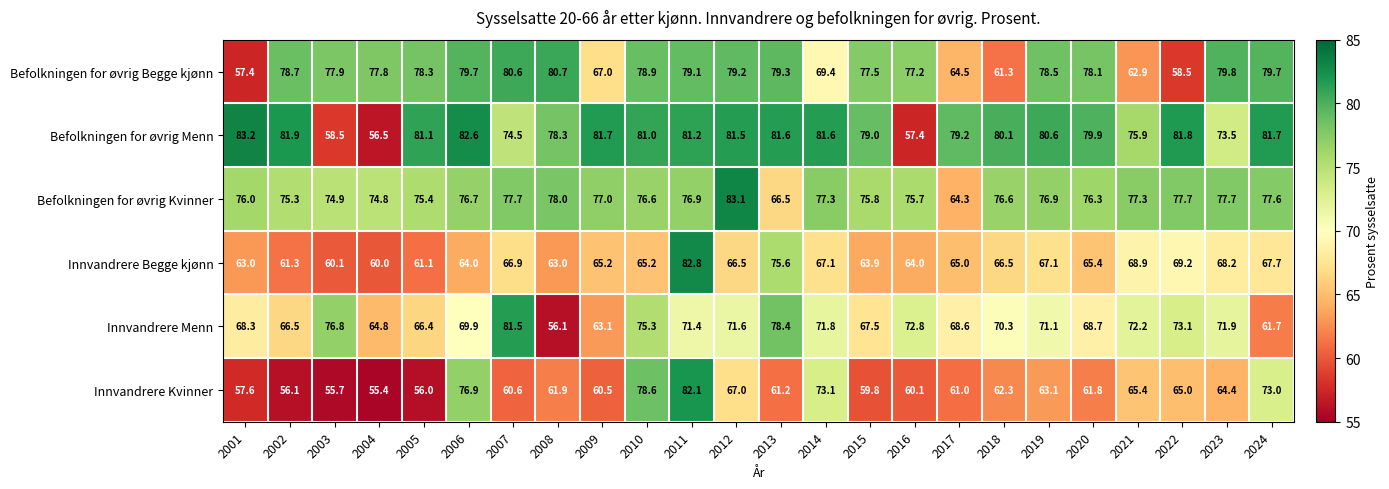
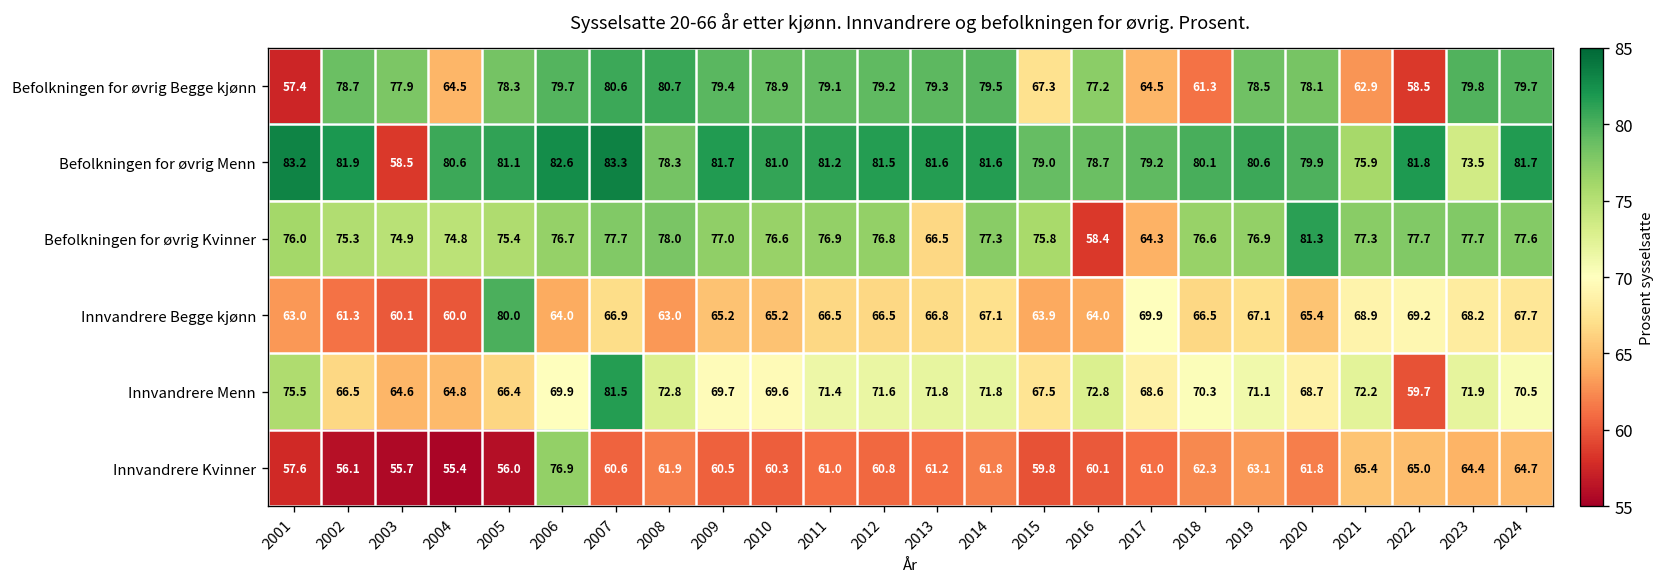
  {
    "Befolkningen for øvrig Begge kjønn": {
      "2001": 57.4,
      "2002": 78.7,
      "2003": 77.9,
-     "2004": 77.8,
+     "2004": 64.5,
      "2005": 78.3,
      "2006": 79.7,
      "2007": 80.6,
      "2008": 80.7,
-     "2009": 67.0,
+     "2009": 79.4,
      "2010": 78.9,
      "2011": 79.1,
      "2012": 79.2,
      "2013": 79.3,
-     "2014": 69.4,
-     "2015": 77.5,
+     "2014": 79.5,
+     "2015": 67.3,
      "2016": 77.2,
      "2017": 64.5,
      "2018": 61.3,
      "2019": 78.5,
      "2020": 78.1,
      "2021": 62.9,
      "2022": 58.5,
      "2023": 79.8,
      "2024": 79.7
    },
    "Befolkningen for øvrig Menn": {
      "2001": 83.2,
      "2002": 81.9,
      "2003": 58.5,
-     "2004": 56.5,
+     "2004": 80.6,
      "2005": 81.1,
      "2006": 82.6,
-     "2007": 74.5,
+     "2007": 83.3,
      "2008": 78.3,
      "2009": 81.7,
      "2010": 81.0,
      "2011": 81.2,
      "2012": 81.5,
      "2013": 81.6,
      "2014": 81.6,
      "2015": 79.0,
-     "2016": 57.4,
+     "2016": 78.7,
      "2017": 79.2,
      "2018": 80.1,
      "2019": 80.6,
      "2020": 79.9,
      "2021": 75.9,
      "2022": 81.8,
      "2023": 73.5,
      "2024": 81.7
    },
    "Befolkningen for øvrig Kvinner": {
      "2001": 76.0,
      "2002": 75.3,
      "2003": 74.9,
      "2004": 74.8,
      "2005": 75.4,
      "2006": 76.7,
      "2007": 77.7,
      "2008": 78.0,
      "2009": 77.0,
      "2010": 76.6,
      "2011": 76.9,
-     "2012": 83.1,
+     "2012": 76.8,
      "2013": 66.5,
      "2014": 77.3,
      "2015": 75.8,
-     "2016": 75.7,
+     "2016": 58.4,
      "2017": 64.3,
      "2018": 76.6,
      "2019": 76.9,
-     "2020": 76.3,
+     "2020": 81.3,
      "2021": 77.3,
      "2022": 77.7,
      "2023": 77.7,
      "2024": 77.6
    },
    "Innvandrere Begge kjønn": {
      "2001": 63.0,
      "2002": 61.3,
      "2003": 60.1,
      "2004": 60.0,
-     "2005": 61.1,
+     "2005": 80.0,
      "2006": 64.0,
      "2007": 66.9,
      "2008": 63.0,
      "2009": 65.2,
      "2010": 65.2,
-     "2011": 82.8,
+     "2011": 66.5,
      "2012": 66.5,
-     "2013": 75.6,
+     "2013": 66.8,
      "2014": 67.1,
      "2015": 63.9,
      "2016": 64.0,
-     "2017": 65.0,
+     "2017": 69.9,
      "2018": 66.5,
      "2019": 67.1,
      "2020": 65.4,
      "2021": 68.9,
      "2022": 69.2,
      "2023": 68.2,
      "2024": 67.7
    },
    "Innvandrere Menn": {
-     "2001": 68.3,
+     "2001": 75.5,
      "2002": 66.5,
-     "2003": 76.8,
+     "2003": 64.6,
      "2004": 64.8,
      "2005": 66.4,
      "2006": 69.9,
      "2007": 81.5,
-     "2008": 56.1,
-     "2009": 63.1,
-     "2010": 75.3,
+     "2008": 72.8,
+     "2009": 69.7,
+     "2010": 69.6,
      "2011": 71.4,
      "2012": 71.6,
-     "2013": 78.4,
+     "2013": 71.8,
      "2014": 71.8,
      "2015": 67.5,
      "2016": 72.8,
      "2017": 68.6,
      "2018": 70.3,
      "2019": 71.1,
      "2020": 68.7,
      "2021": 72.2,
-     "2022": 73.1,
+     "2022": 59.7,
      "2023": 71.9,
-     "2024": 61.7
+     "2024": 70.5
    },
    "Innvandrere Kvinner": {
      "2001": 57.6,
      "2002": 56.1,
      "2003": 55.7,
      "2004": 55.4,
      "2005": 56.0,
      "2006": 76.9,
      "2007": 60.6,
      "2008": 61.9,
      "2009": 60.5,
-     "2010": 78.6,
-     "2011": 82.1,
-     "2012": 67.0,
+     "2010": 60.3,
+     "2011": 61.0,
+     "2012": 60.8,
      "2013": 61.2,
-     "2014": 73.1,
+     "2014": 61.8,
      "2015": 59.8,
      "2016": 60.1,
      "2017": 61.0,
      "2018": 62.3,
      "2019": 63.1,
      "2020": 61.8,
      "2021": 65.4,
      "2022": 65.0,
      "2023": 64.4,
-     "2024": 73.0
+     "2024": 64.7
    }
  }
